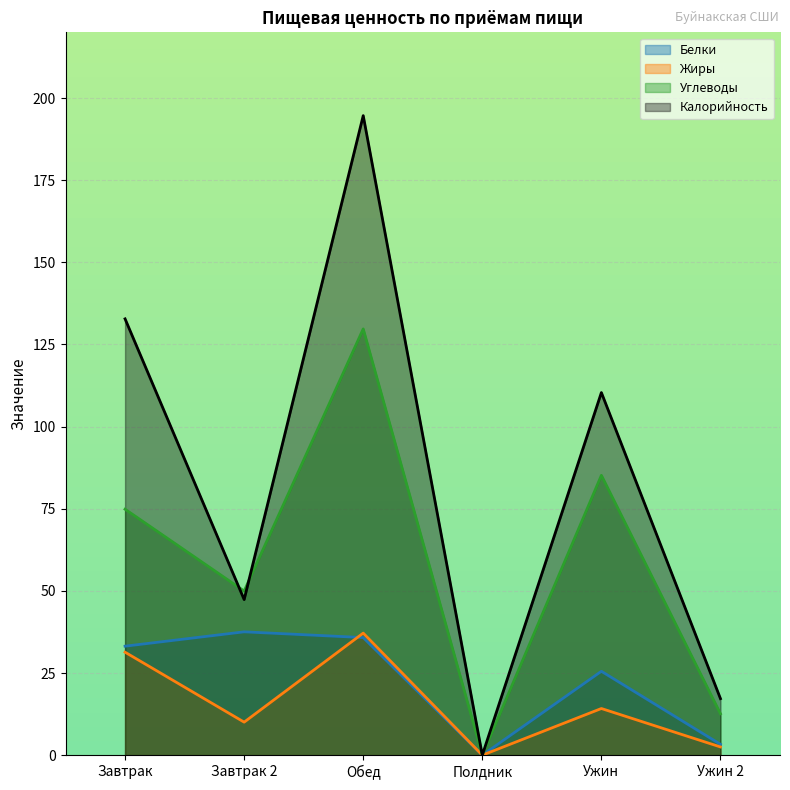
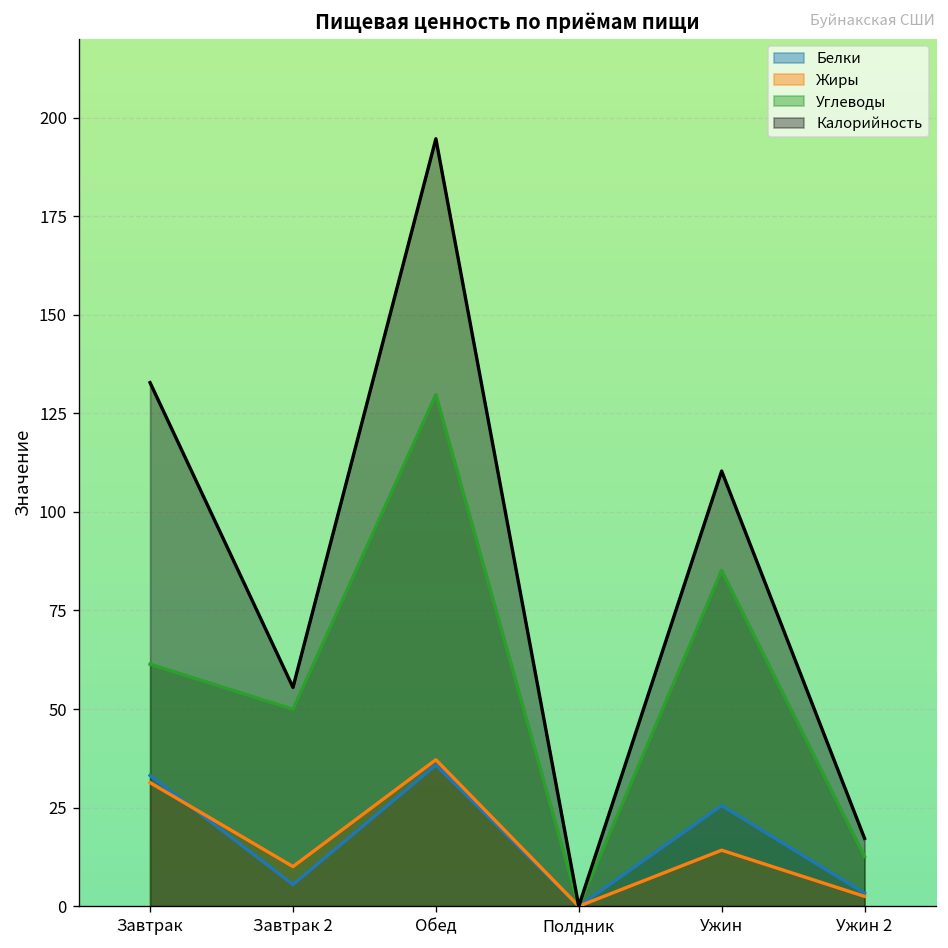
  {
    "Белки": {
      "Завтрак": 33,
-     "Завтрак 2": 38,
+     "Завтрак 2": 6,
      "Обед": 36,
      "Ужин": 26,
      "Ужин 2": 3
    },
    "Жиры": {
      "Завтрак": 31,
      "Завтрак 2": 10,
      "Обед": 37,
      "Ужин": 14,
      "Ужин 2": 3
    },
    "Углеводы": {
-     "Завтрак": 75,
+     "Завтрак": 61,
      "Завтрак 2": 50,
      "Обед": 130,
      "Ужин": 85,
      "Ужин 2": 13
    },
    "Калорийность": {
      "Завтрак": 133,
-     "Завтрак 2": 47,
+     "Завтрак 2": 56,
      "Обед": 195,
      "Ужин": 110,
      "Ужин 2": 17
    }
  }
